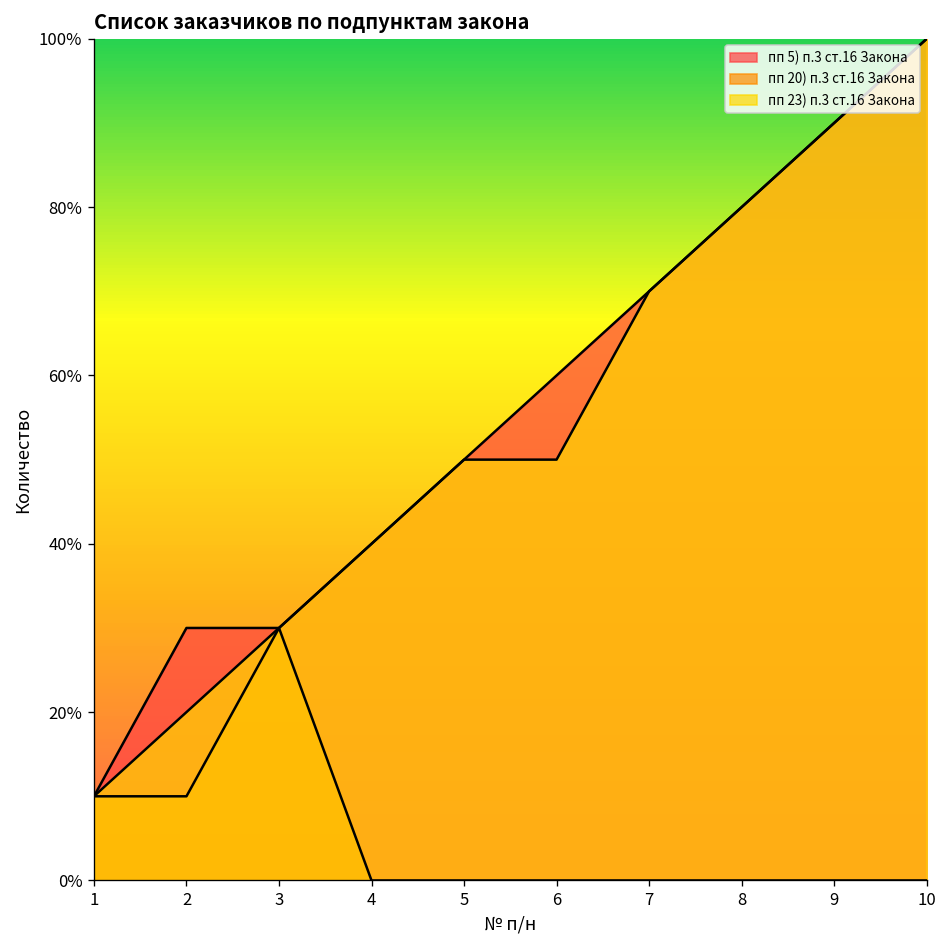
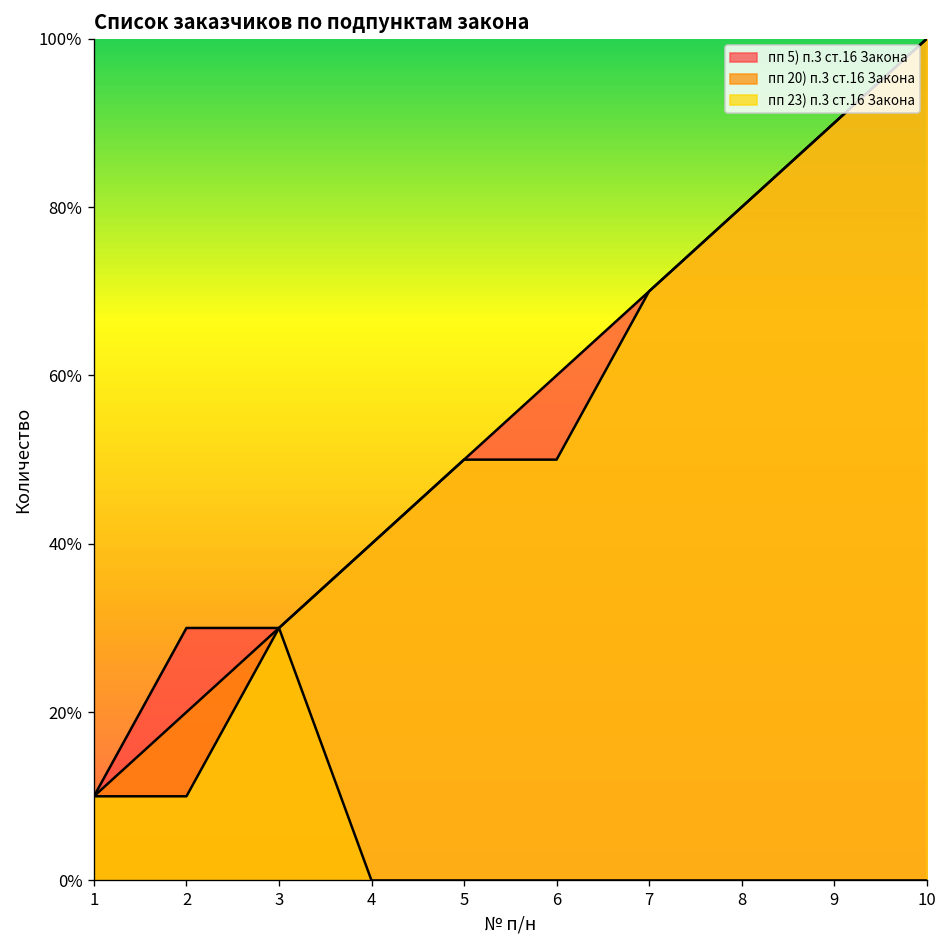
  {
    "пп 5) п.3 ст.16 Закона": {
      "2": "30%",
      "6": "60%"
    },
    "пп 20) п.3 ст.16 Закона": {
-     "2": "10%",
+     "2": "20%",
      "4": "0%",
      "5": "0%",
      "6": "0%",
      "7": "0%",
      "8": "0%",
      "9": "0%",
      "10": "0%"
    },
    "пп 23) п.3 ст.16 Закона": {
-     "2": "20%",
+     "2": "10%",
      "6": "50%"
    }
  }
